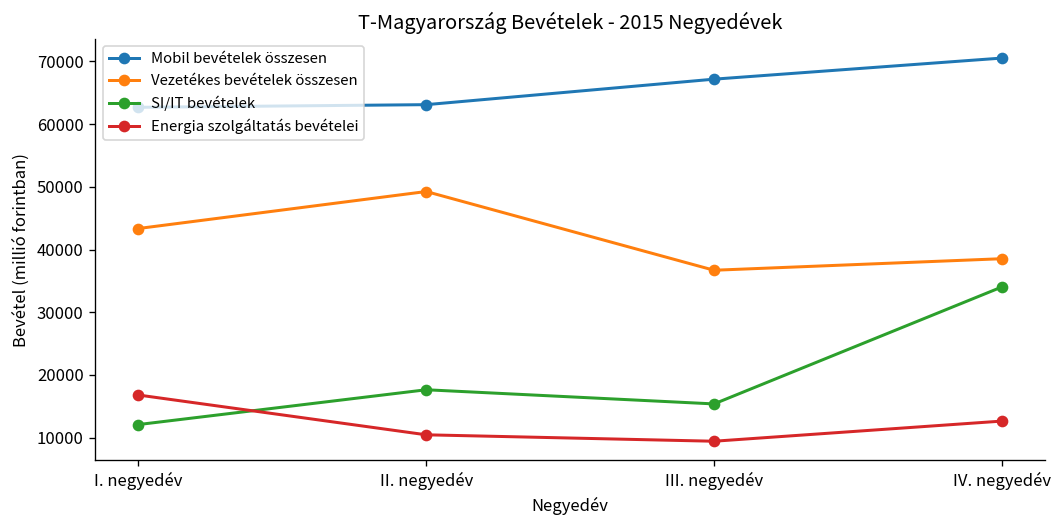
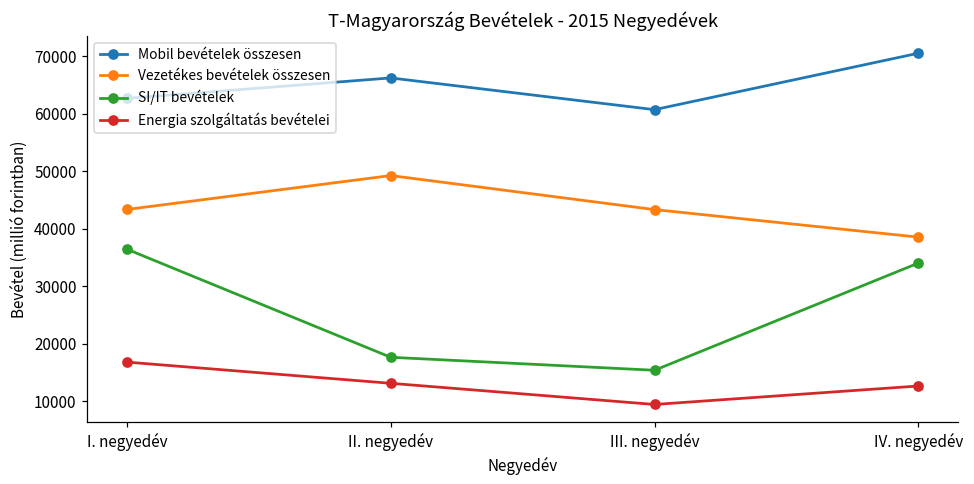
  {
    "Mobil bevételek összesen": {
-     "II. negyedév": 63000,
-     "III. negyedév": 67000,
+     "II. negyedév": 66000,
+     "III. negyedév": 61000,
      "IV. negyedév": 71000
    },
    "Vezetékes bevételek összesen": {
      "I. negyedév": 43000,
      "II. negyedév": 49000,
-     "III. negyedév": 37000,
+     "III. negyedév": 43000,
      "IV. negyedév": 39000
    },
    "SI/IT bevételek": {
-     "I. negyedév": 12000,
+     "I. negyedév": 36000,
      "II. negyedév": 18000,
      "III. negyedév": 15000,
      "IV. negyedév": 34000
    },
    "Energia szolgáltatás bevételei": {
      "I. negyedév": 17000,
-     "II. negyedév": 10000,
+     "II. negyedév": 13000,
      "III. negyedév": 9000,
      "IV. negyedév": 13000
    }
  }
